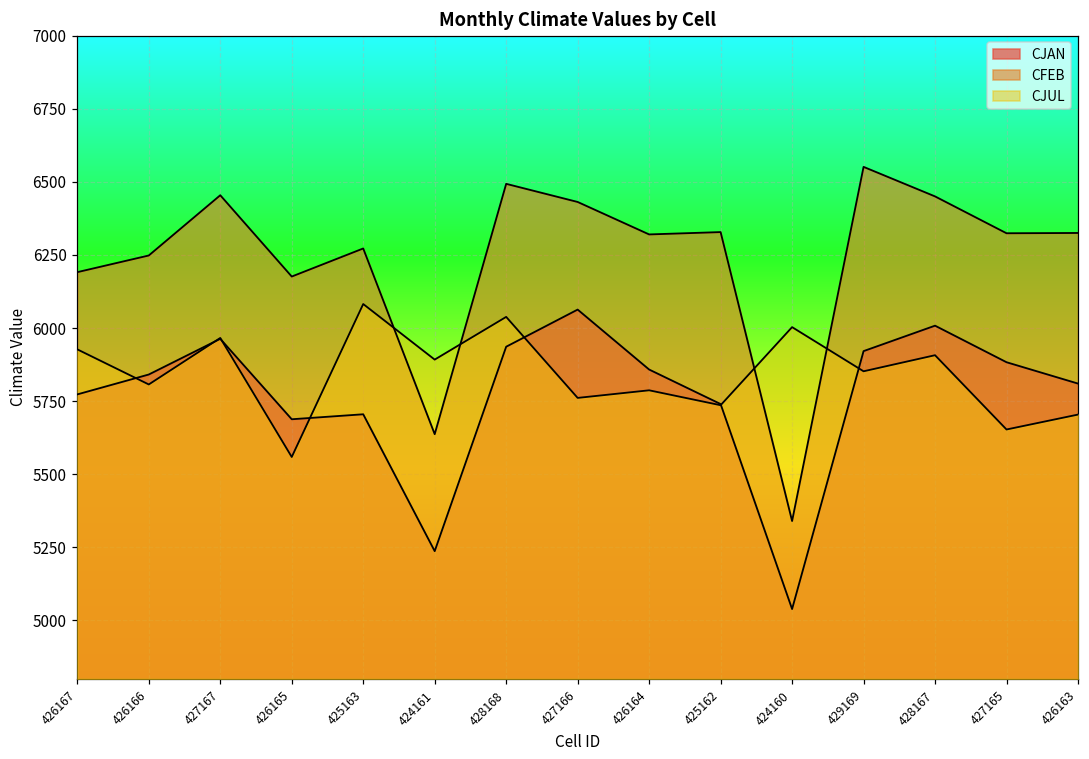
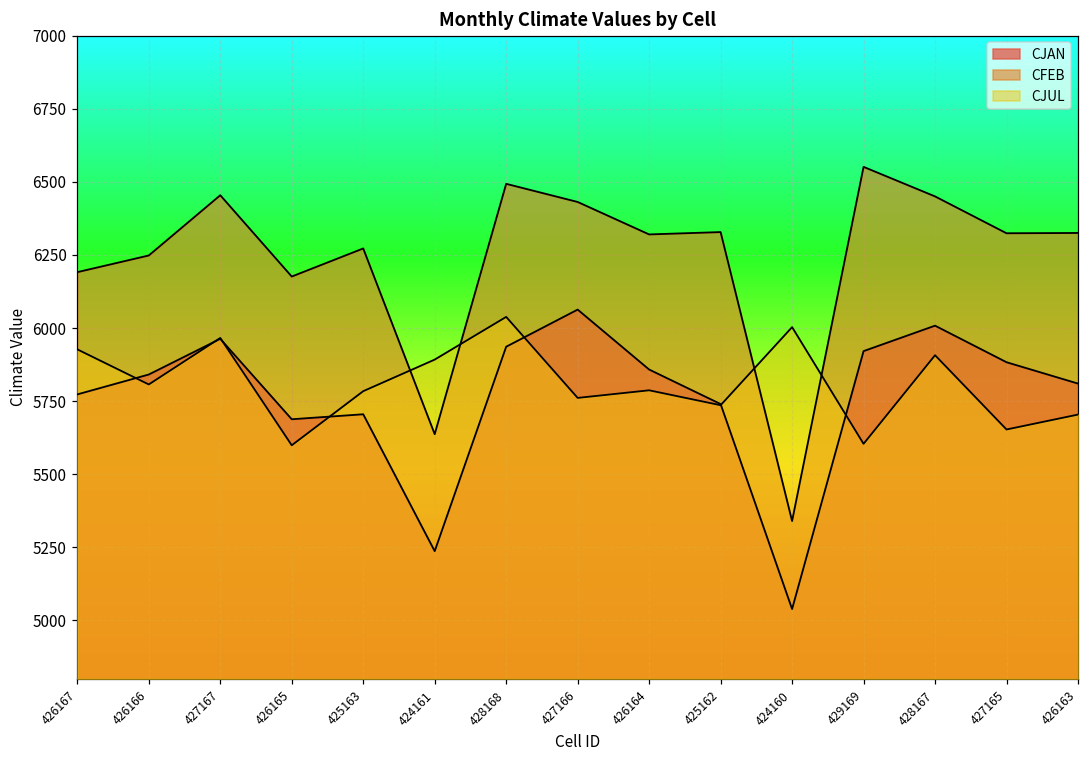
  {
    "CJUL": {
      "426167": 5930,
      "426166": 5810,
-     "426165": 5560,
-     "425163": 6080,
+     "426165": 5600,
+     "425163": 5780,
      "424161": 5890,
      "428168": 6040,
      "427166": 5760,
      "426164": 5790,
      "424160": 6000,
-     "429169": 5850,
+     "429169": 5600,
      "428167": 5910,
      "427165": 5650,
      "426163": 5700
    }
  }
